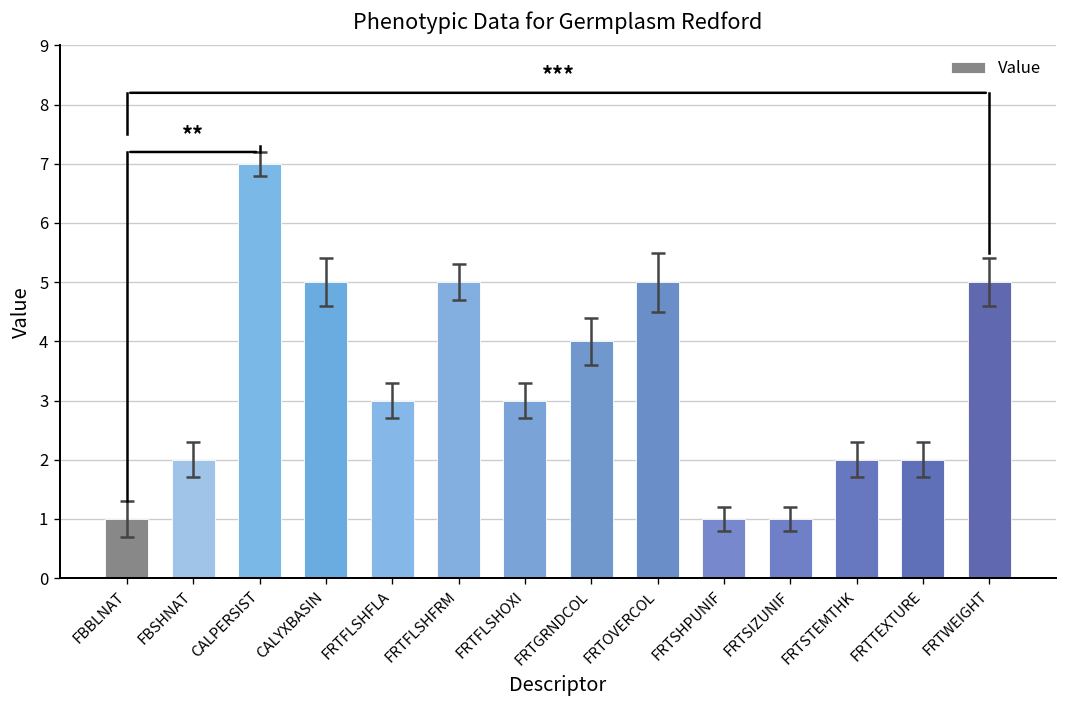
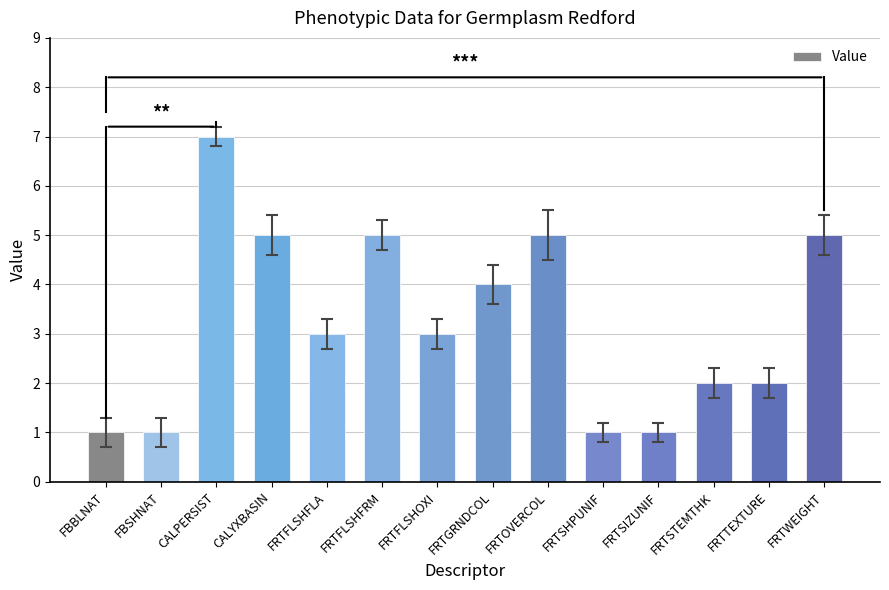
  {
    "Value": {
      "FBBLNAT": 1,
-     "FBSHNAT": 2,
+     "FBSHNAT": 1,
      "CALPERSIST": 7,
      "CALYXBASIN": 5,
      "FRTFLSHFLA": 3,
      "FRTFLSHFRM": 5,
      "FRTFLSHOXI": 3,
      "FRTGRNDCOL": 4,
      "FRTOVERCOL": 5,
      "FRTSHPUNIF": 1,
      "FRTSIZUNIF": 1,
      "FRTSTEMTHK": 2,
      "FRTTEXTURE": 2,
      "FRTWEIGHT": 5
    }
  }
